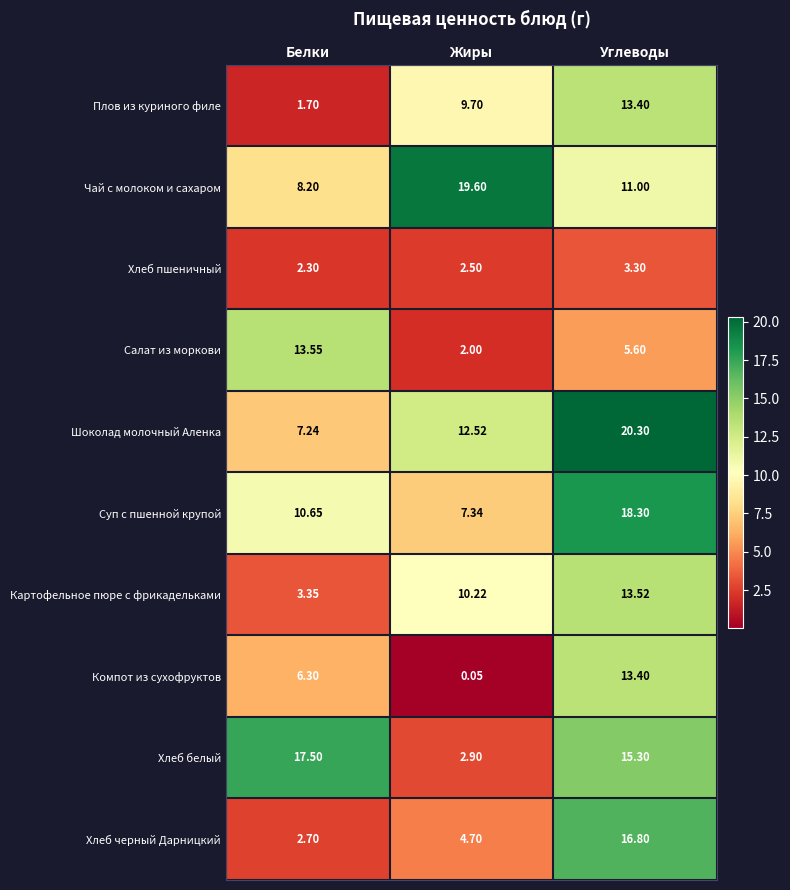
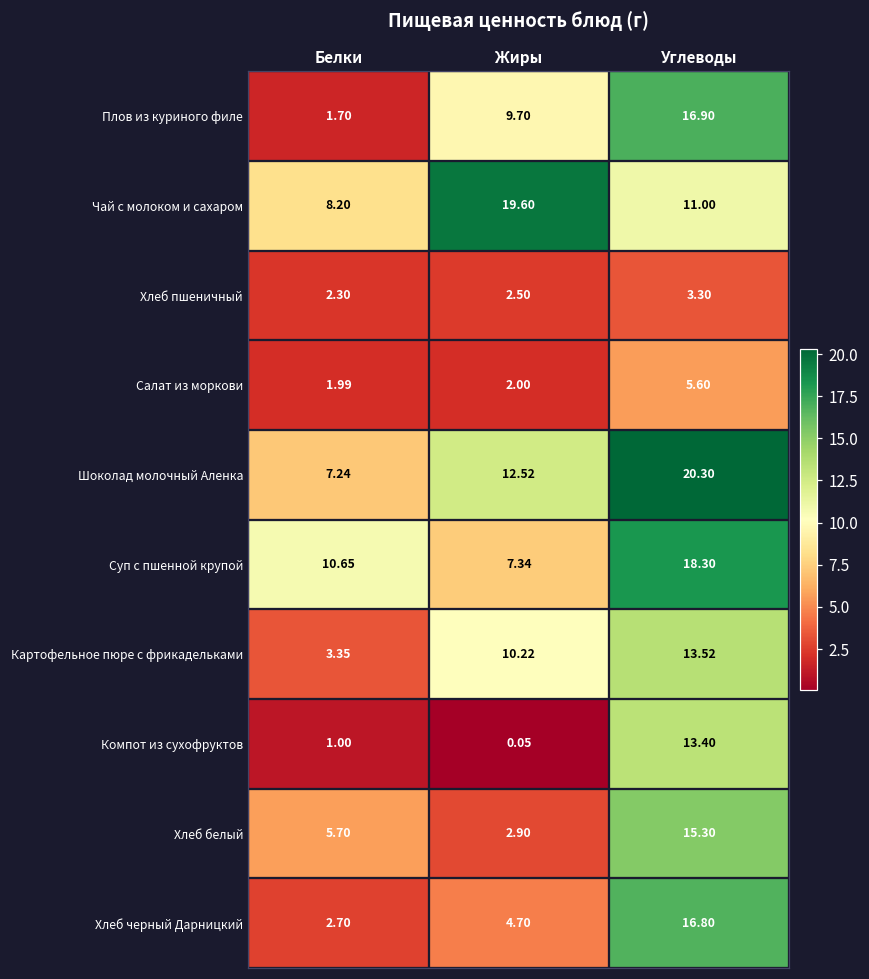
  {
    "Плов из куриного филе": {
      "Белки": 1.70,
      "Жиры": 9.70,
-     "Углеводы": 13.40
+     "Углеводы": 16.90
    },
    "Чай с молоком и сахаром": {
      "Белки": 8.20,
      "Жиры": 19.60,
      "Углеводы": 11.00
    },
    "Хлеб пшеничный": {
      "Белки": 2.30,
      "Жиры": 2.50,
      "Углеводы": 3.30
    },
    "Салат из моркови": {
-     "Белки": 13.55,
+     "Белки": 1.99,
      "Жиры": 2.00,
      "Углеводы": 5.60
    },
    "Шоколад молочный Аленка": {
      "Белки": 7.24,
      "Жиры": 12.52,
      "Углеводы": 20.30
    },
    "Суп с пшенной крупой": {
      "Белки": 10.65,
      "Жиры": 7.34,
      "Углеводы": 18.30
    },
    "Картофельное пюре с фрикадельками": {
      "Белки": 3.35,
      "Жиры": 10.22,
      "Углеводы": 13.52
    },
    "Компот из сухофруктов": {
-     "Белки": 6.30,
+     "Белки": 1.00,
      "Жиры": 0.05,
      "Углеводы": 13.40
    },
    "Хлеб белый": {
-     "Белки": 17.50,
+     "Белки": 5.70,
      "Жиры": 2.90,
      "Углеводы": 15.30
    },
    "Хлеб черный Дарницкий": {
      "Белки": 2.70,
      "Жиры": 4.70,
      "Углеводы": 16.80
    }
  }
